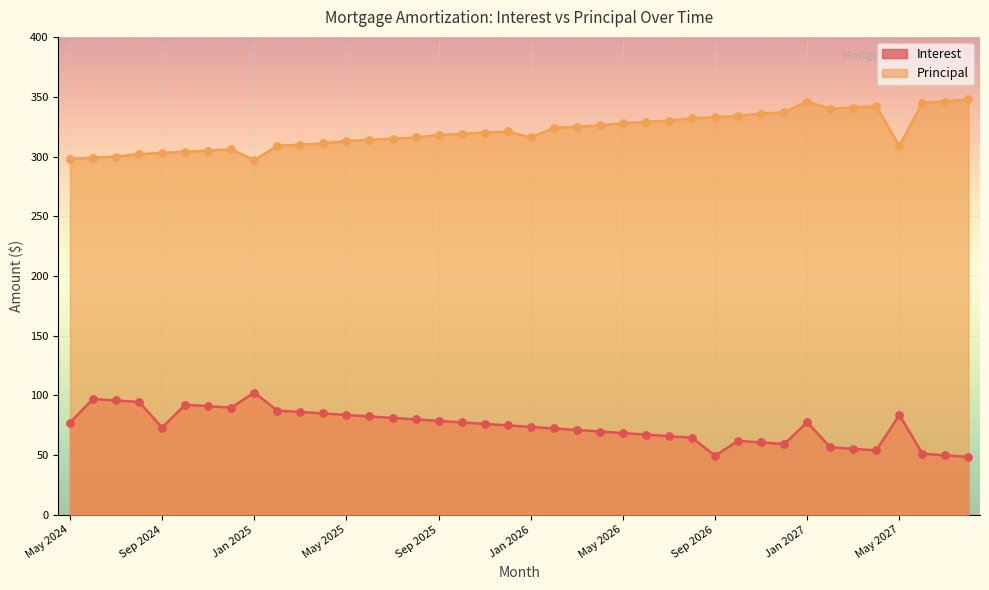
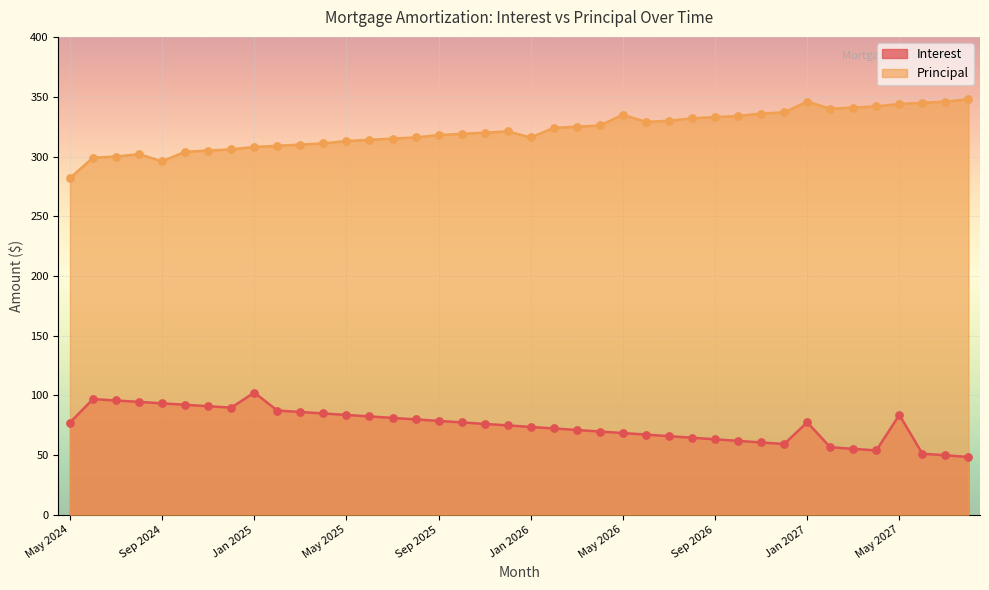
  {
    "Interest": {
      "May 2024": 77,
-     "Sep 2024": 73,
+     "Sep 2024": 93,
      "Jan 2025": 102,
      "May 2025": 84,
      "Sep 2025": 79,
      "Jan 2026": 74,
      "May 2026": 68,
-     "Sep 2026": 50,
+     "Sep 2026": 63,
      "Jan 2027": 77,
      "May 2027": 84
    },
    "Principal": {
-     "May 2024": 298,
-     "Sep 2024": 303,
-     "Jan 2025": 297,
+     "May 2024": 282,
+     "Sep 2024": 296,
+     "Jan 2025": 308,
      "May 2025": 313,
      "Sep 2025": 318,
      "Jan 2026": 316,
-     "May 2026": 328,
+     "May 2026": 335,
      "Sep 2026": 333,
      "Jan 2027": 346,
-     "May 2027": 309
+     "May 2027": 344
    }
  }
